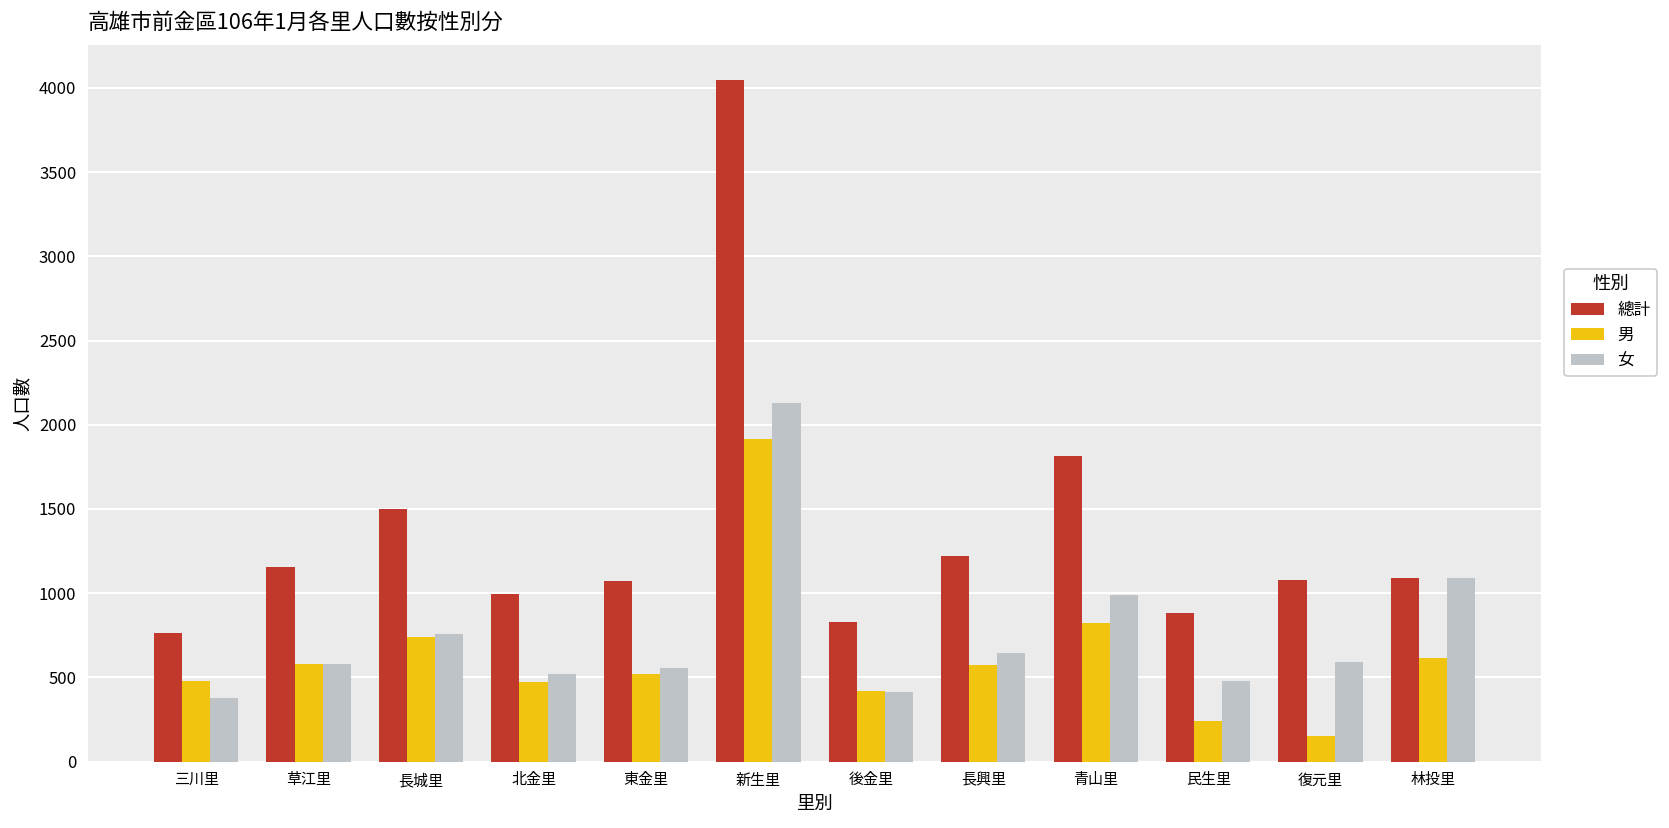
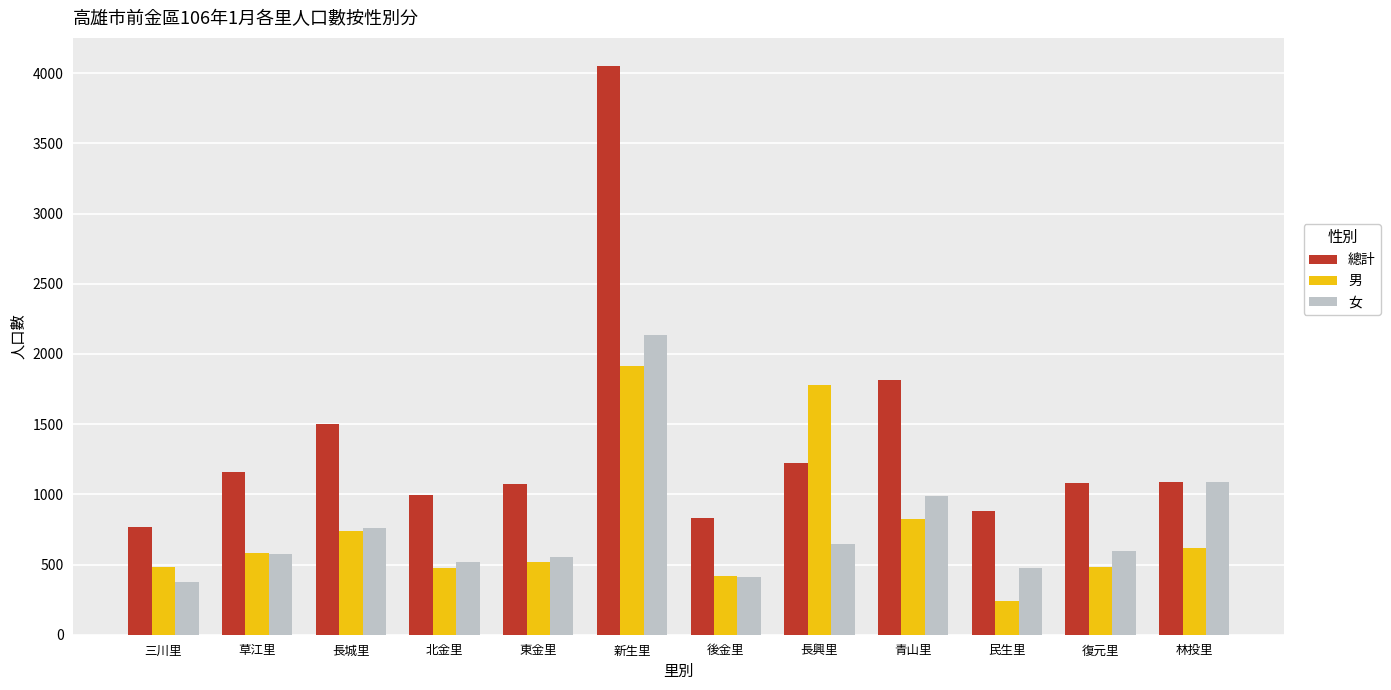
  {
    "總計": {
      "三川里": 760,
      "草江里": 1160,
      "長城里": 1500,
      "北金里": 1000,
      "東金里": 1070,
      "新生里": 4050,
      "後金里": 830,
      "長興里": 1220,
      "青山里": 1810,
      "民生里": 880,
      "復元里": 1080,
      "林投里": 1090
    },
    "男": {
      "三川里": 480,
      "草江里": 580,
      "長城里": 740,
      "北金里": 480,
      "東金里": 520,
      "新生里": 1920,
      "後金里": 420,
-     "長興里": 580,
+     "長興里": 1780,
      "青山里": 820,
      "民生里": 240,
-     "復元里": 150,
+     "復元里": 480,
      "林投里": 620
    },
    "女": {
      "三川里": 380,
      "草江里": 580,
      "長城里": 760,
      "北金里": 520,
      "東金里": 550,
      "新生里": 2130,
      "後金里": 410,
      "長興里": 650,
      "青山里": 990,
      "民生里": 480,
      "復元里": 590,
      "林投里": 1090
    }
  }
